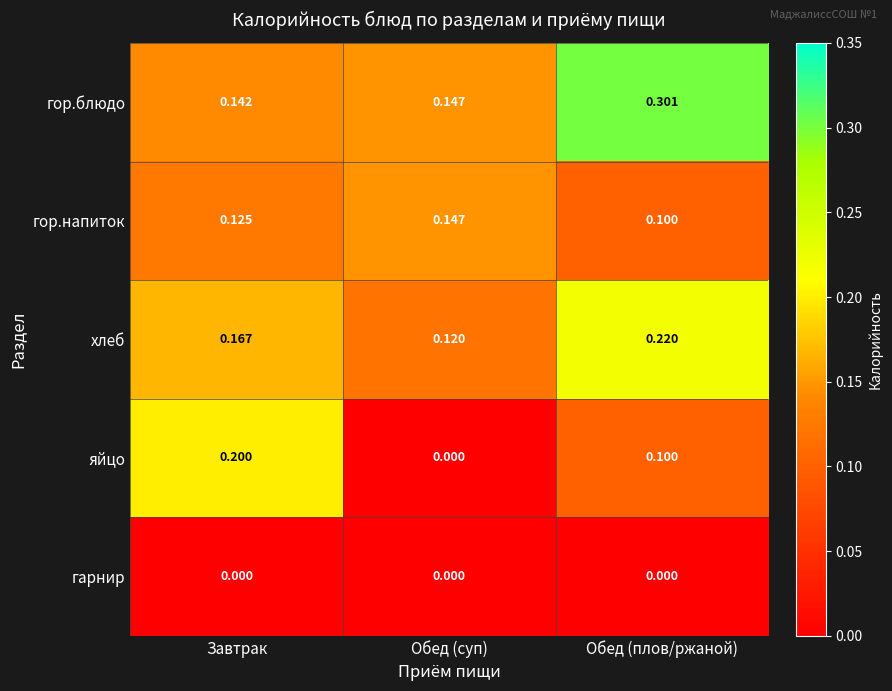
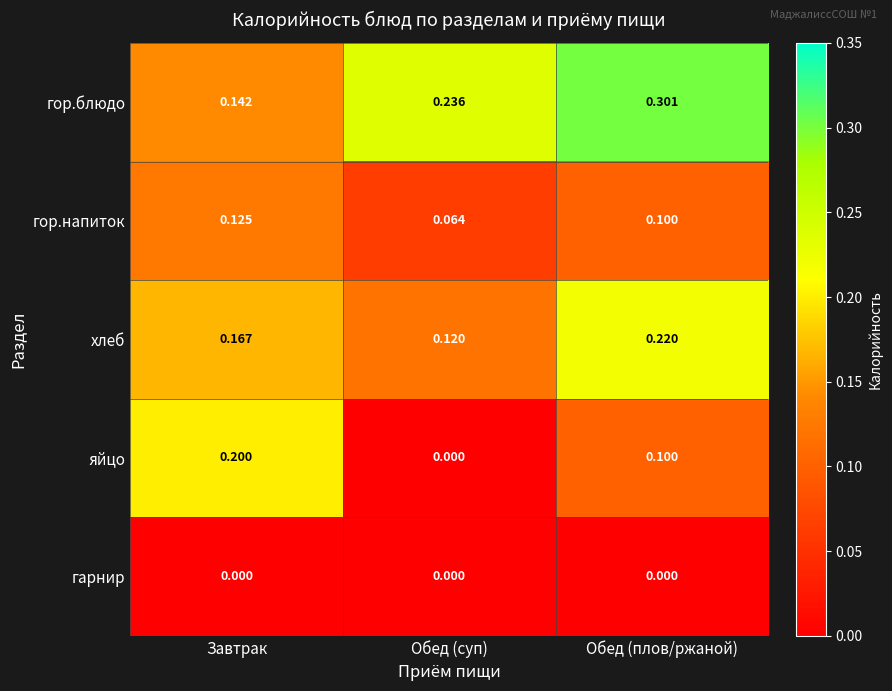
  {
    "гор.блюдо": {
      "Завтрак": 0.142,
-     "Обед (суп)": 0.147,
+     "Обед (суп)": 0.236,
      "Обед (плов/ржаной)": 0.301
    },
    "гор.напиток": {
      "Завтрак": 0.125,
-     "Обед (суп)": 0.147,
+     "Обед (суп)": 0.064,
      "Обед (плов/ржаной)": 0.100
    },
    "хлеб": {
      "Завтрак": 0.167,
      "Обед (суп)": 0.120,
      "Обед (плов/ржаной)": 0.220
    },
    "яйцо": {
      "Завтрак": 0.200,
      "Обед (суп)": 0.000,
      "Обед (плов/ржаной)": 0.100
    },
    "гарнир": {
      "Завтрак": 0.000,
      "Обед (суп)": 0.000,
      "Обед (плов/ржаной)": 0.000
    }
  }
